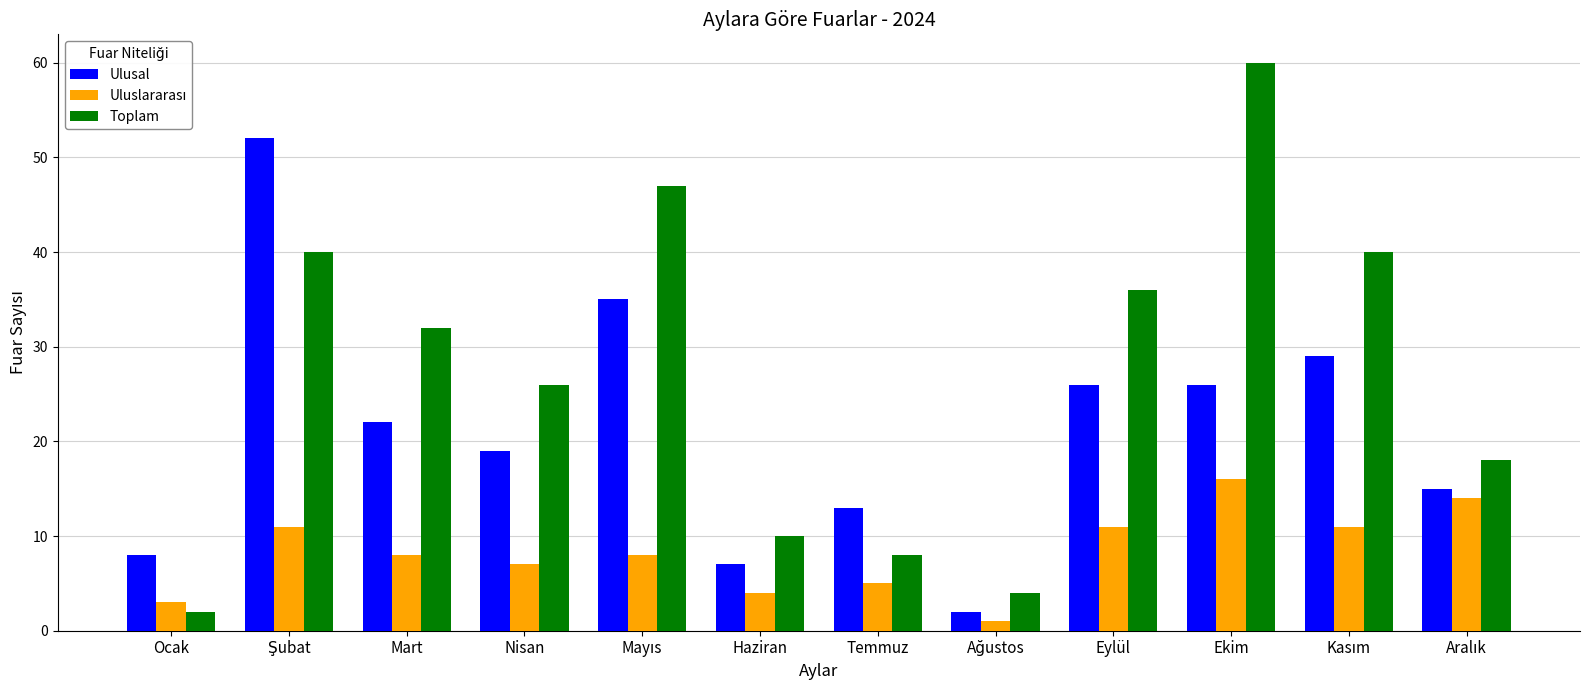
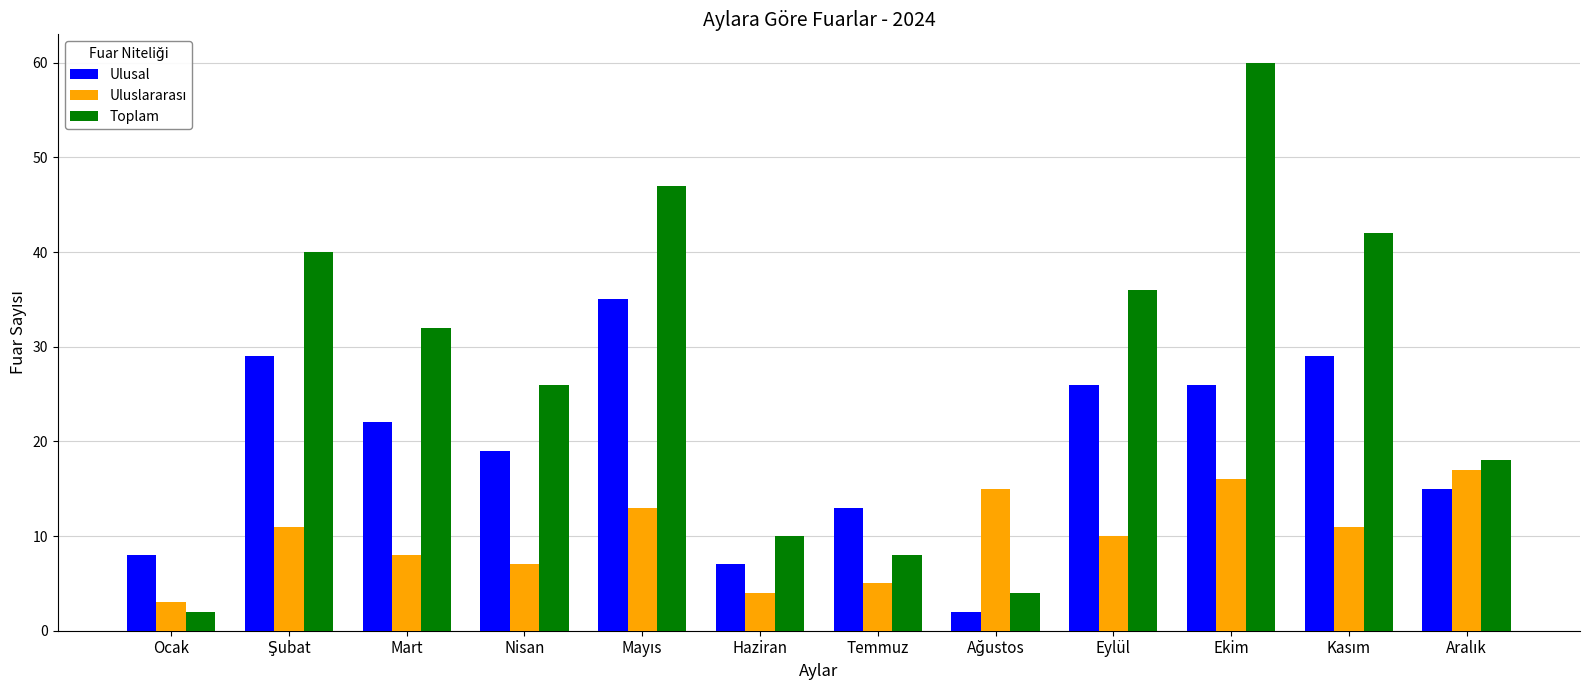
  {
    "Ulusal": {
      "Ocak": 8,
-     "Şubat": 52,
+     "Şubat": 29,
      "Mart": 22,
      "Nisan": 19,
      "Mayıs": 35,
      "Haziran": 7,
      "Temmuz": 13,
      "Ağustos": 2,
      "Eylül": 26,
      "Ekim": 26,
      "Kasım": 29,
      "Aralık": 15
    },
    "Uluslararası": {
      "Ocak": 3,
      "Şubat": 11,
      "Mart": 8,
      "Nisan": 7,
-     "Mayıs": 8,
+     "Mayıs": 13,
      "Haziran": 4,
      "Temmuz": 5,
-     "Ağustos": 1,
-     "Eylül": 11,
+     "Ağustos": 15,
+     "Eylül": 10,
      "Ekim": 16,
      "Kasım": 11,
-     "Aralık": 14
+     "Aralık": 17
    },
    "Toplam": {
      "Ocak": 2,
      "Şubat": 40,
      "Mart": 32,
      "Nisan": 26,
      "Mayıs": 47,
      "Haziran": 10,
      "Temmuz": 8,
      "Ağustos": 4,
      "Eylül": 36,
      "Ekim": 60,
-     "Kasım": 40,
+     "Kasım": 42,
      "Aralık": 18
    }
  }
